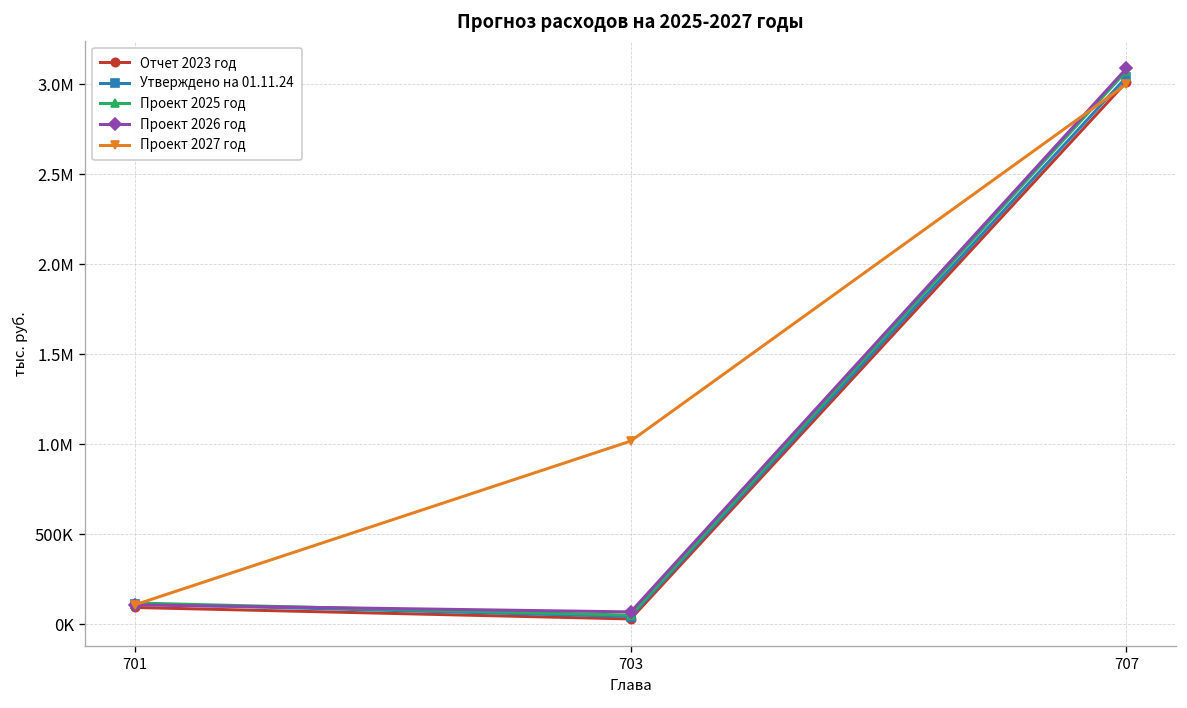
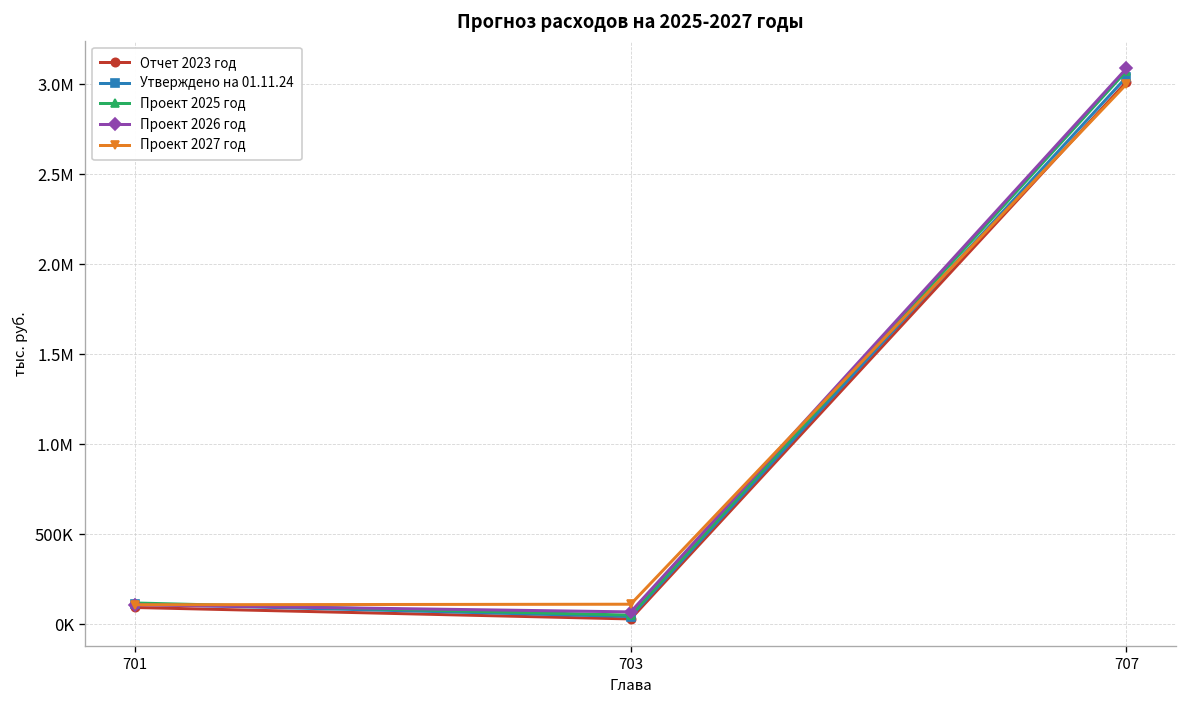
  {
    "Утверждено на 01.11.24": {
      "707": 3040000
    },
    "Проект 2026 год": {
      "703": 70000
    },
    "Проект 2027 год": {
-     "703": 1020000
+     "703": 110000
    }
  }
